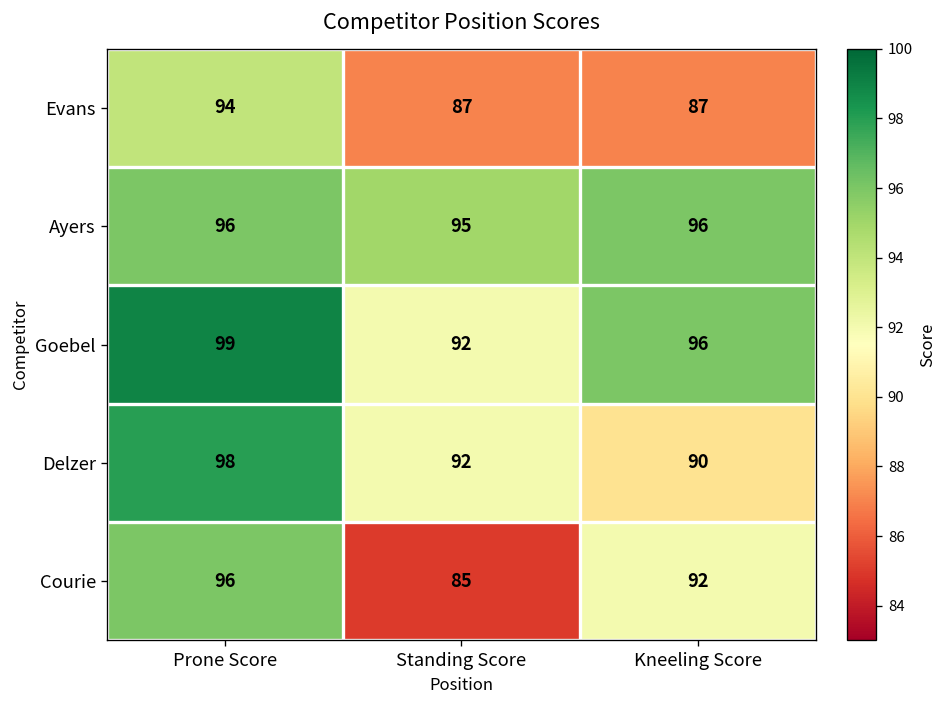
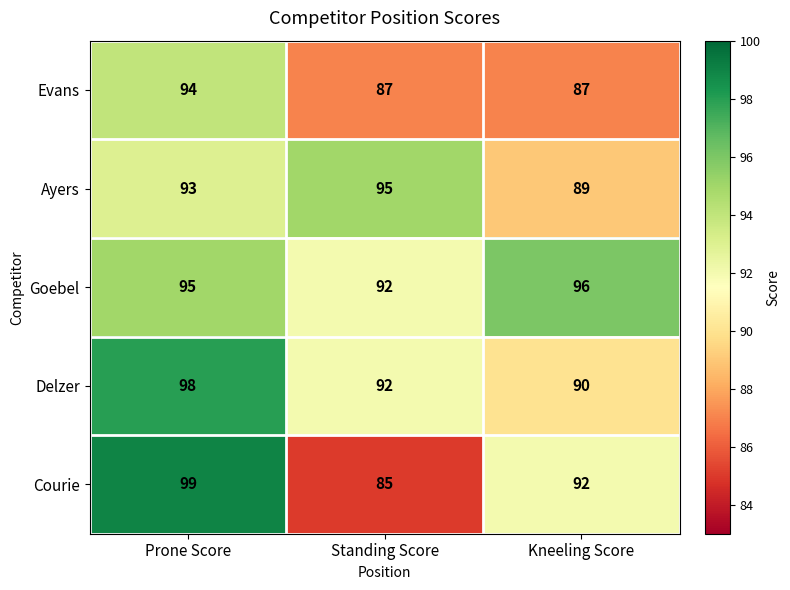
  {
    "Evans": {
      "Prone Score": 94,
      "Standing Score": 87,
      "Kneeling Score": 87
    },
    "Ayers": {
-     "Prone Score": 96,
+     "Prone Score": 93,
      "Standing Score": 95,
-     "Kneeling Score": 96
+     "Kneeling Score": 89
    },
    "Goebel": {
-     "Prone Score": 99,
+     "Prone Score": 95,
      "Standing Score": 92,
      "Kneeling Score": 96
    },
    "Delzer": {
      "Prone Score": 98,
      "Standing Score": 92,
      "Kneeling Score": 90
    },
    "Courie": {
-     "Prone Score": 96,
+     "Prone Score": 99,
      "Standing Score": 85,
      "Kneeling Score": 92
    }
  }
